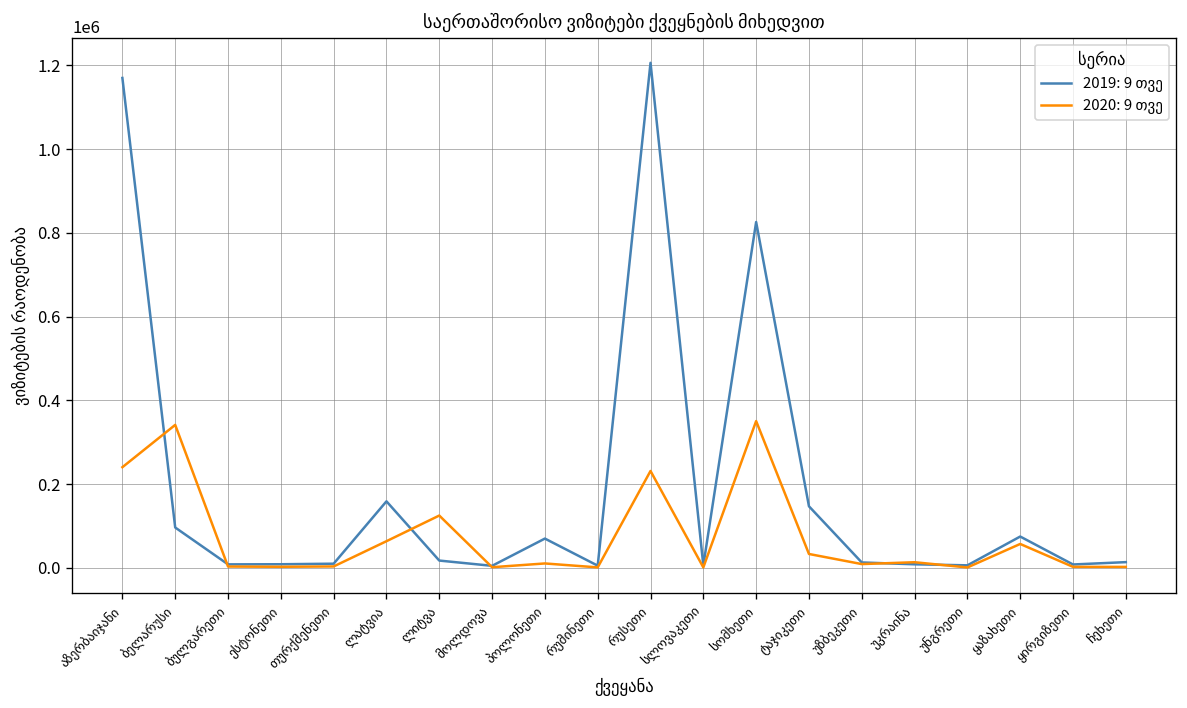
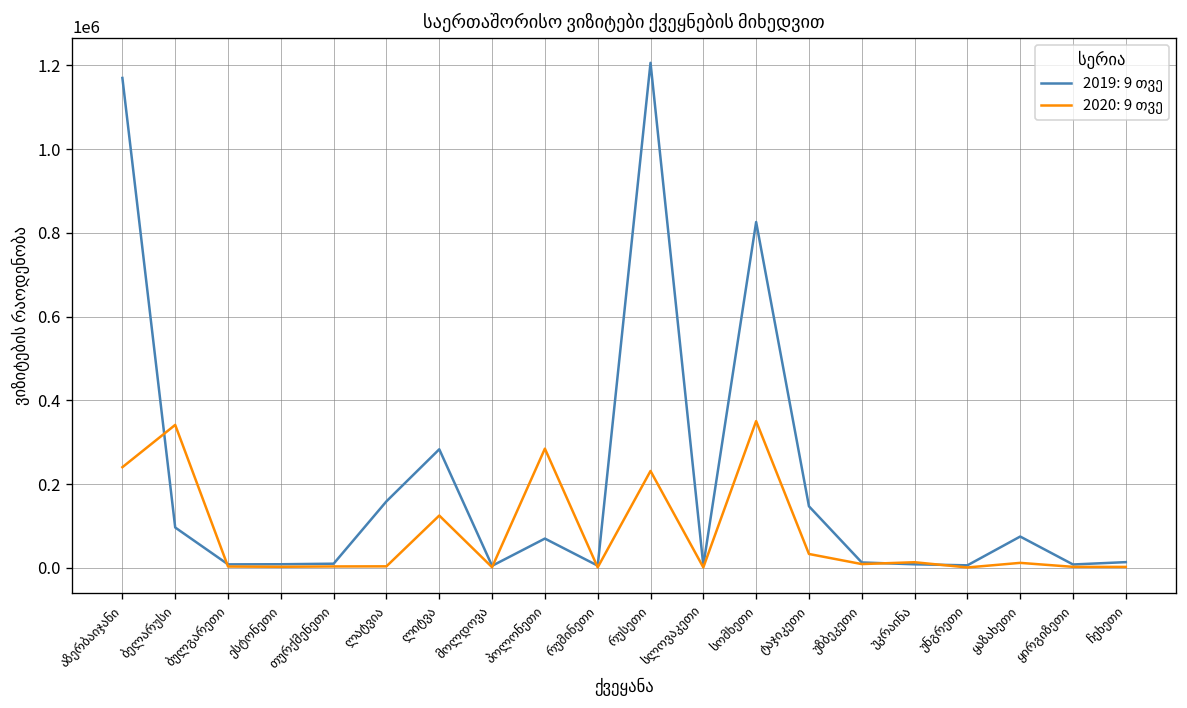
  {
    "2019: 9 თვე": {
      "აზერბაიჯანი": 1170000,
      "ბელარუსი": 100000,
      "ლატვია": 160000,
-     "ლიტვა": 20000,
+     "ლიტვა": 280000,
      "პოლონეთი": 70000,
      "რუსეთი": 1210000,
      "სომხეთი": 830000,
      "ტაჯიკეთი": 150000,
      "ყაზახეთი": 70000,
      "ჩეხეთი": 10000
    },
    "2020: 9 თვე": {
      "აზერბაიჯანი": 240000,
      "ბელარუსი": 340000,
-     "ლატვია": 60000,
+     "ლატვია": 0,
      "ლიტვა": 120000,
-     "პოლონეთი": 10000,
+     "პოლონეთი": 280000,
      "რუსეთი": 230000,
      "სომხეთი": 350000,
      "ტაჯიკეთი": 30000,
-     "ყაზახეთი": 60000,
+     "ყაზახეთი": 10000,
      "ჩეხეთი": 0
    }
  }
